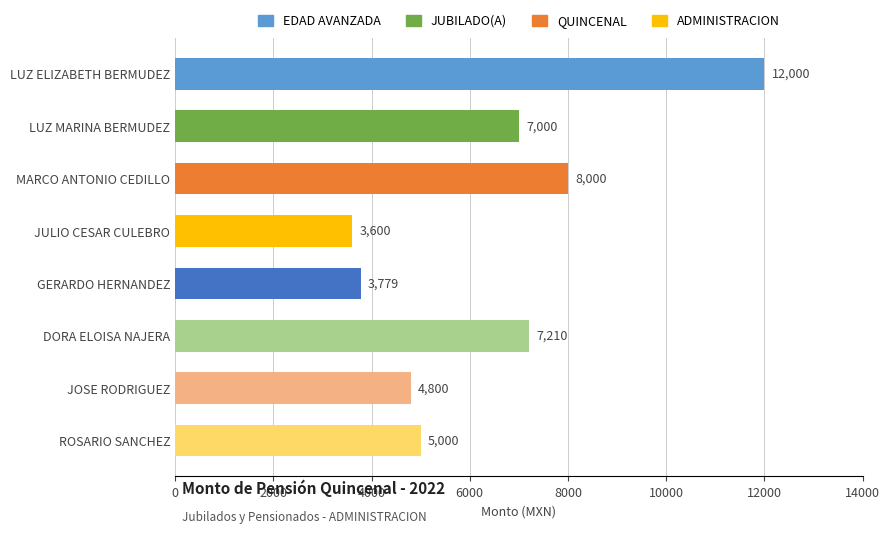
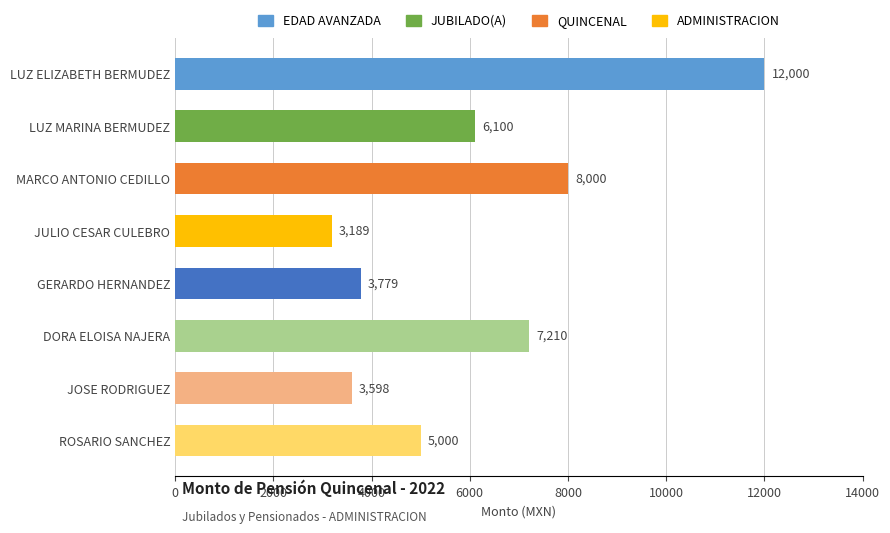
  {
    "LUZ ELIZABETH BERMUDEZ": "12,000",
-   "LUZ MARINA BERMUDEZ": "7,000",
+   "LUZ MARINA BERMUDEZ": "6,100",
    "MARCO ANTONIO CEDILLO": "8,000",
-   "JULIO CESAR CULEBRO": "3,600",
+   "JULIO CESAR CULEBRO": "3,189",
    "GERARDO HERNANDEZ": "3,779",
    "DORA ELOISA NAJERA": "7,210",
-   "JOSE RODRIGUEZ": "4,800",
+   "JOSE RODRIGUEZ": "3,598",
    "ROSARIO SANCHEZ": "5,000"
  }
